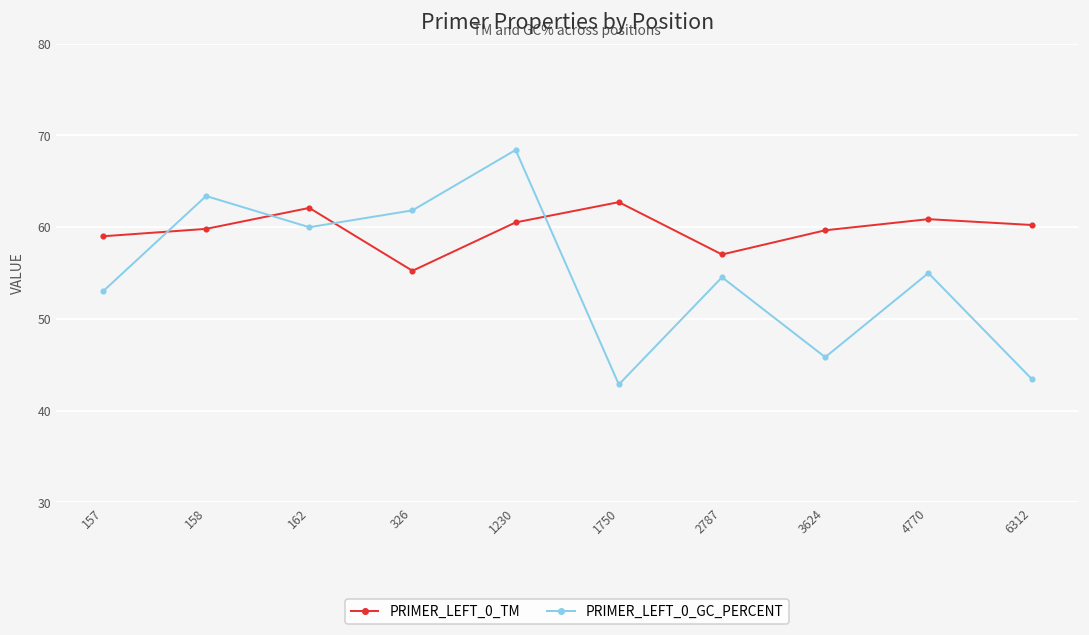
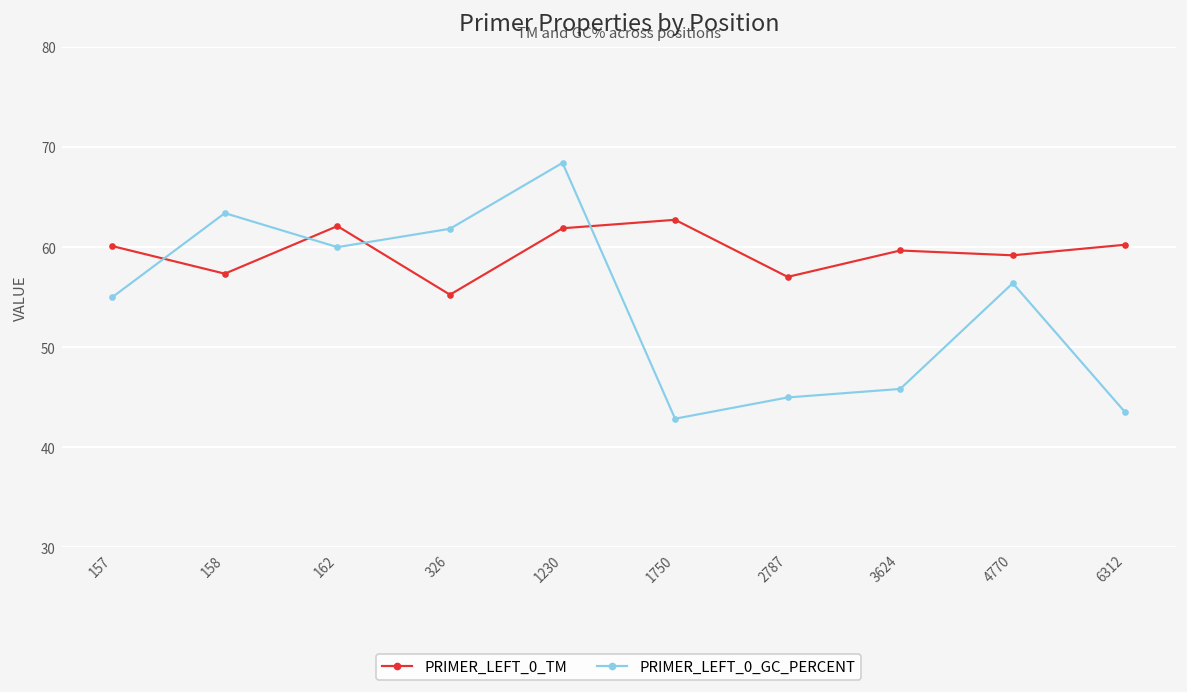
  {
    "PRIMER_LEFT_0_TM": {
-     "157": 59,
-     "158": 60,
+     "157": 60,
+     "158": 57,
      "162": 62,
      "326": 55,
-     "1230": 61,
+     "1230": 62,
      "1750": 63,
      "2787": 57,
      "3624": 60,
-     "4770": 61,
+     "4770": 59,
      "6312": 60
    },
    "PRIMER_LEFT_0_GC_PERCENT": {
-     "157": 53,
+     "157": 55,
      "158": 63,
      "162": 60,
      "326": 62,
      "1230": 68,
      "1750": 43,
-     "2787": 55,
+     "2787": 45,
      "3624": 46,
-     "4770": 55,
+     "4770": 56,
      "6312": 43
    }
  }
